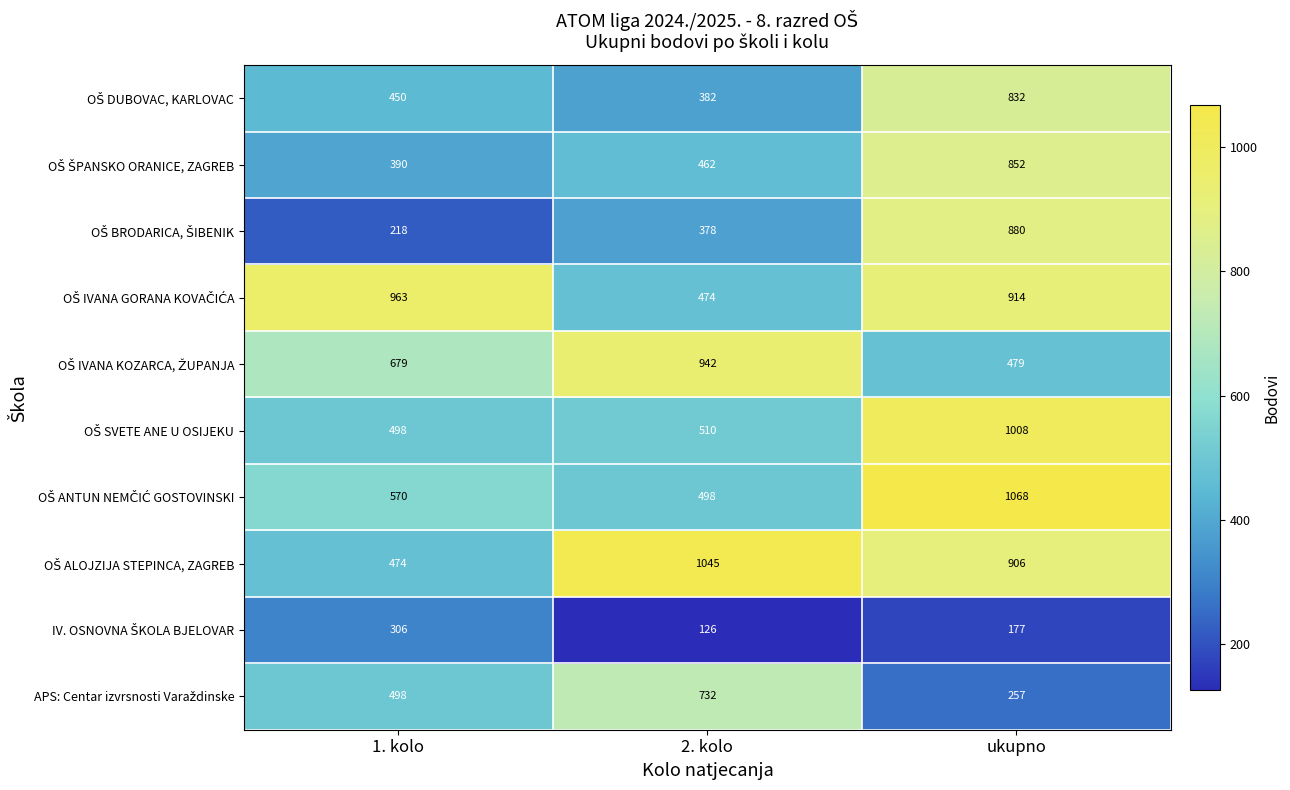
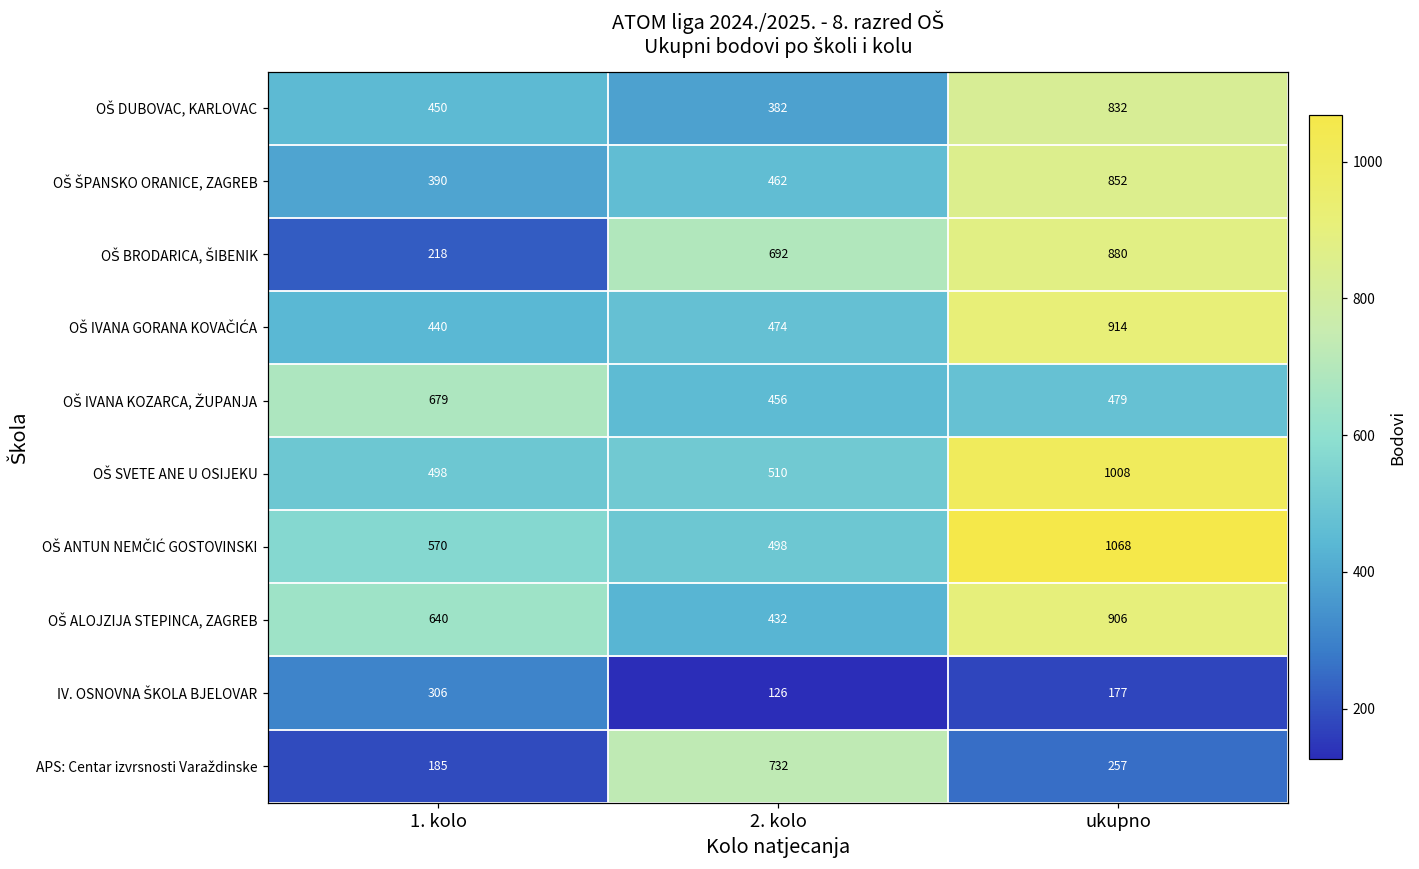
  {
    "OŠ DUBOVAC, KARLOVAC": {
      "1. kolo": 450,
      "2. kolo": 382,
      "ukupno": 832
    },
    "OŠ ŠPANSKO ORANICE, ZAGREB": {
      "1. kolo": 390,
      "2. kolo": 462,
      "ukupno": 852
    },
    "OŠ BRODARICA, ŠIBENIK": {
      "1. kolo": 218,
-     "2. kolo": 378,
+     "2. kolo": 692,
      "ukupno": 880
    },
    "OŠ IVANA GORANA KOVAČIĆA": {
-     "1. kolo": 963,
+     "1. kolo": 440,
      "2. kolo": 474,
      "ukupno": 914
    },
    "OŠ IVANA KOZARCA, ŽUPANJA": {
      "1. kolo": 679,
-     "2. kolo": 942,
+     "2. kolo": 456,
      "ukupno": 479
    },
    "OŠ SVETE ANE U OSIJEKU": {
      "1. kolo": 498,
      "2. kolo": 510,
      "ukupno": 1008
    },
    "OŠ ANTUN NEMČIĆ GOSTOVINSKI": {
      "1. kolo": 570,
      "2. kolo": 498,
      "ukupno": 1068
    },
    "OŠ ALOJZIJA STEPINCA, ZAGREB": {
-     "1. kolo": 474,
-     "2. kolo": 1045,
+     "1. kolo": 640,
+     "2. kolo": 432,
      "ukupno": 906
    },
    "IV. OSNOVNA ŠKOLA BJELOVAR": {
      "1. kolo": 306,
      "2. kolo": 126,
      "ukupno": 177
    },
    "APS: Centar izvrsnosti Varaždinske": {
-     "1. kolo": 498,
+     "1. kolo": 185,
      "2. kolo": 732,
      "ukupno": 257
    }
  }
